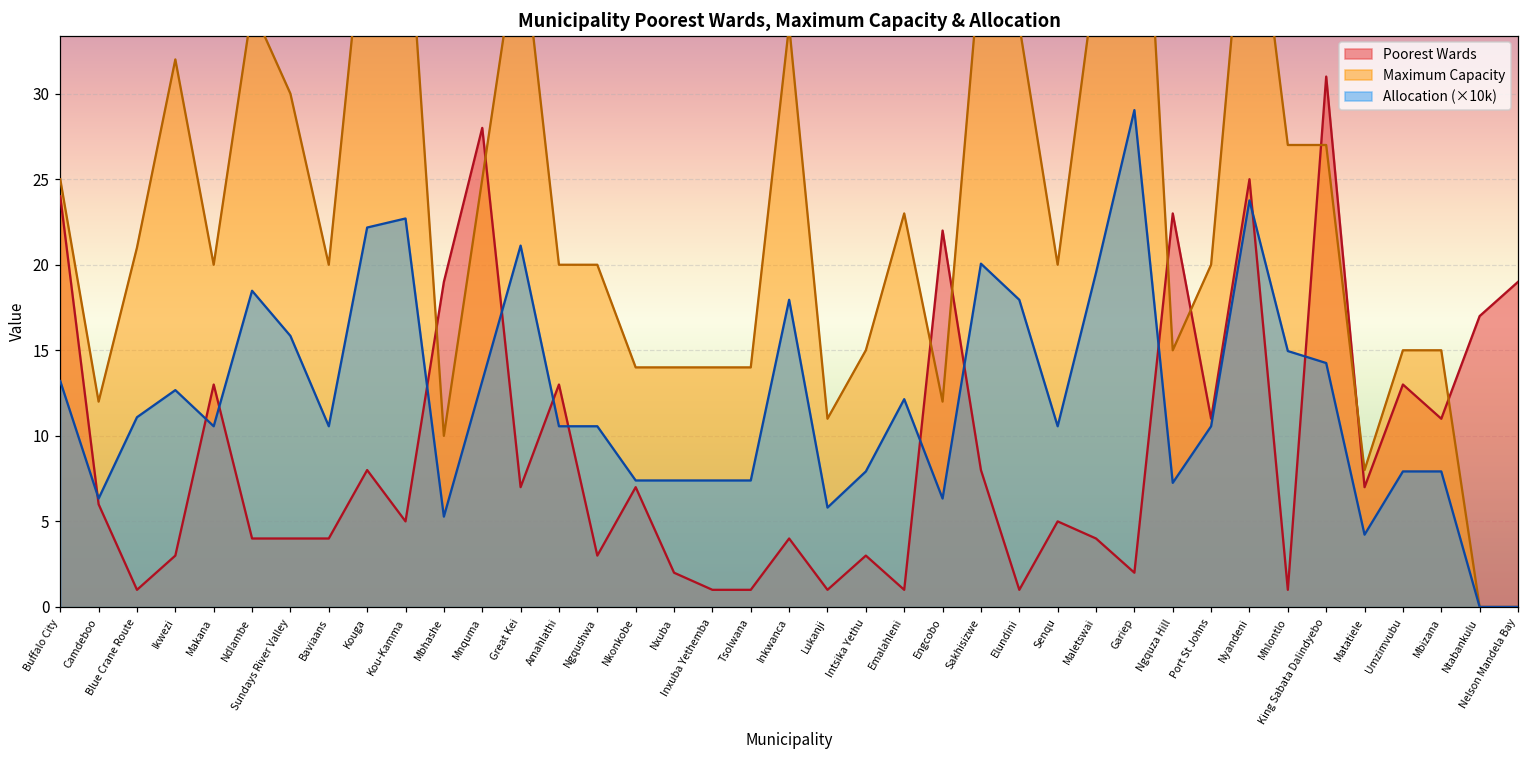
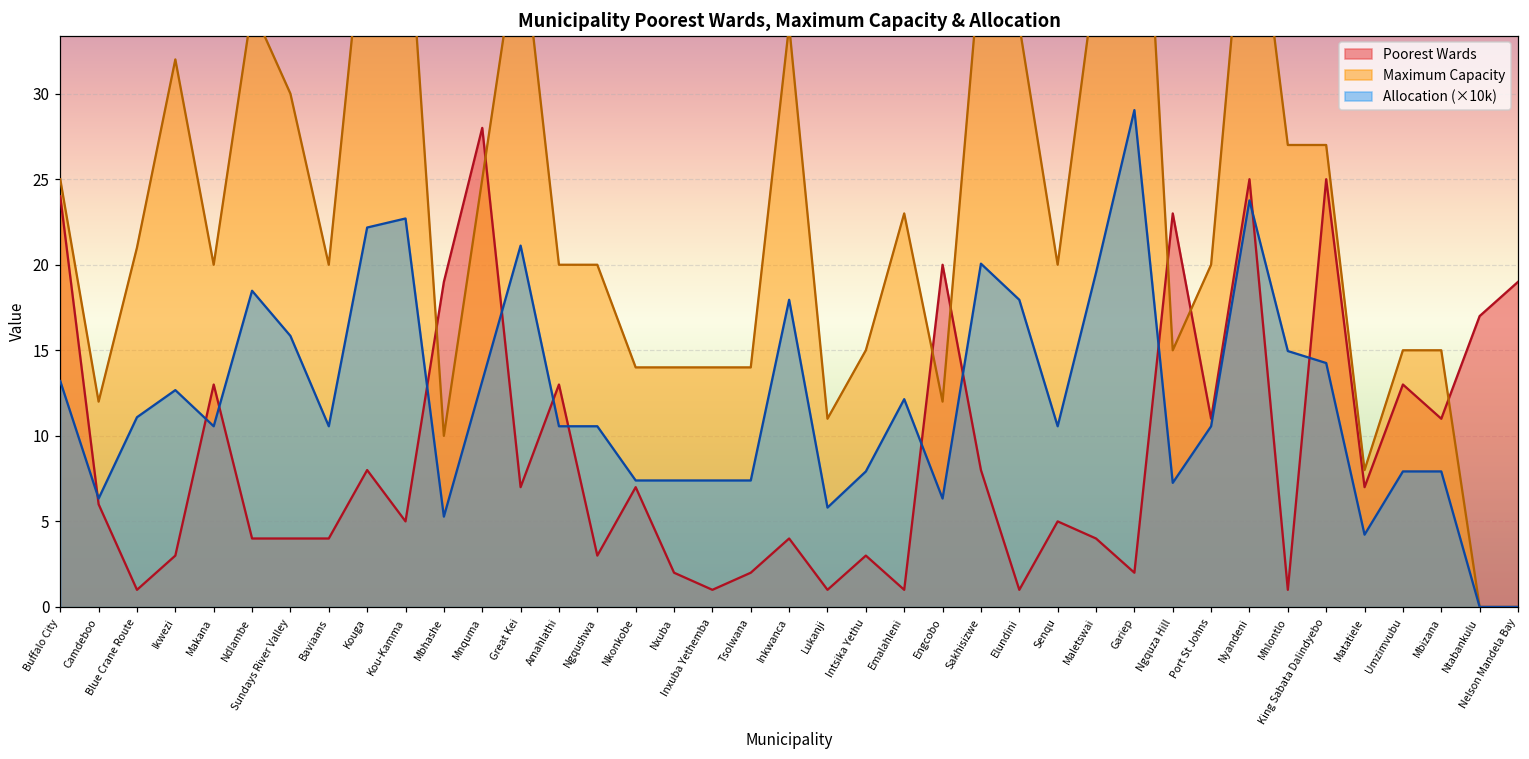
  {
    "Poorest Wards": {
      "Buffalo City": 24,
      "Camdeboo": 6,
      "Blue Crane Route": 1,
      "Ikwezi": 3,
      "Makana": 13,
      "Ndlambe": 4,
      "Sundays River Valley": 4,
      "Baviaans": 4,
      "Kouga": 8,
      "Kou-Kamma": 5,
      "Mbhashe": 19,
      "Mnquma": 28,
      "Great Kei": 7,
      "Amahlathi": 13,
      "Ngqushwa": 3,
      "Nkonkobe": 7,
      "Nxuba": 2,
      "Inxuba Yethemba": 1,
-     "Tsolwana": 1,
+     "Tsolwana": 2,
      "Inkwanca": 4,
      "Lukanji": 1,
      "Intsika Yethu": 3,
      "Emalahleni": 1,
-     "Engcobo": 22,
+     "Engcobo": 20,
      "Sakhisizwe": 8,
      "Elundini": 1,
      "Senqu": 5,
      "Maletswai": 4,
      "Gariep": 2,
      "Ngquza Hill": 23,
      "Port St Johns": 11,
      "Nyandeni": 25,
      "Mhlontlo": 1,
-     "King Sabata Dalindyebo": 31,
+     "King Sabata Dalindyebo": 25,
      "Matatiele": 7,
      "Umzimvubu": 13,
      "Mbizana": 11,
      "Ntabankulu": 17,
      "Nelson Mandela Bay": 19
    },
    "Maximum Capacity": {
      "Buffalo City": 25,
      "Camdeboo": 12,
      "Blue Crane Route": 21,
      "Ikwezi": 32,
      "Makana": 20,
      "Sundays River Valley": 30,
      "Baviaans": 20,
      "Mbhashe": 10,
      "Mnquma": 25,
      "Amahlathi": 20,
      "Ngqushwa": 20,
      "Nkonkobe": 14,
      "Nxuba": 14,
      "Inxuba Yethemba": 14,
      "Tsolwana": 14,
      "Lukanji": 11,
      "Intsika Yethu": 15,
      "Emalahleni": 23,
      "Engcobo": 12,
      "Senqu": 20,
      "Ngquza Hill": 15,
      "Port St Johns": 20,
      "Mhlontlo": 27,
      "King Sabata Dalindyebo": 27,
      "Matatiele": 8,
      "Umzimvubu": 15,
      "Mbizana": 15
    },
    "Allocation (×10k)": {
      "Buffalo City": 13.2,
      "Camdeboo": 6.3,
      "Blue Crane Route": 11,
      "Ikwezi": 12.7,
      "Makana": 10.6,
      "Ndlambe": 18.5,
      "Sundays River Valley": 16,
      "Baviaans": 10.6,
      "Kouga": 22.2,
      "Kou-Kamma": 22.7,
      "Mbhashe": 5.3,
      "Mnquma": 13.2,
      "Great Kei": 21,
      "Amahlathi": 10.6,
      "Ngqushwa": 10.6,
      "Nkonkobe": 7.4,
      "Nxuba": 7.4,
      "Inxuba Yethemba": 7.4,
      "Tsolwana": 7.4,
      "Inkwanca": 18,
      "Lukanji": 5.8,
      "Intsika Yethu": 8,
      "Emalahleni": 12,
      "Engcobo": 6.3,
      "Sakhisizwe": 20,
      "Elundini": 18,
      "Senqu": 10.6,
      "Maletswai": 19.5,
      "Gariep": 29,
      "Ngquza Hill": 7.3,
      "Port St Johns": 10.6,
      "Nyandeni": 23.8,
      "Mhlontlo": 15,
      "King Sabata Dalindyebo": 14.3,
      "Matatiele": 4.2,
      "Umzimvubu": 8,
      "Mbizana": 8
    }
  }
